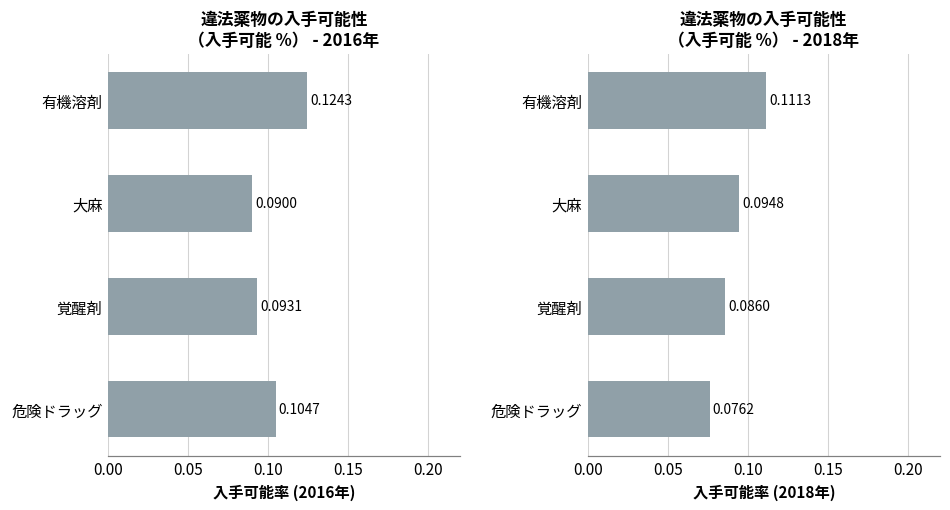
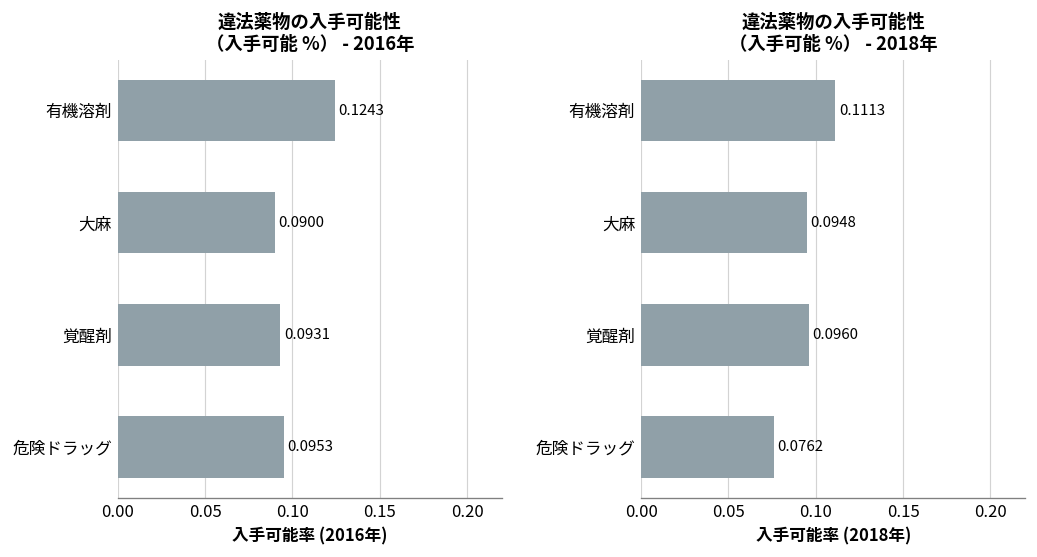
  {
    "違法薬物の入手可能性 （入手可能 %） - 2016年": {
      "有機溶剤": 0.1243,
      "大麻": 0.0900,
      "覚醒剤": 0.0931,
-     "危険ドラッグ": 0.1047
+     "危険ドラッグ": 0.0953
    },
    "違法薬物の入手可能性 （入手可能 %） - 2018年": {
      "有機溶剤": 0.1113,
      "大麻": 0.0948,
-     "覚醒剤": 0.0860,
+     "覚醒剤": 0.0960,
      "危険ドラッグ": 0.0762
    }
  }
